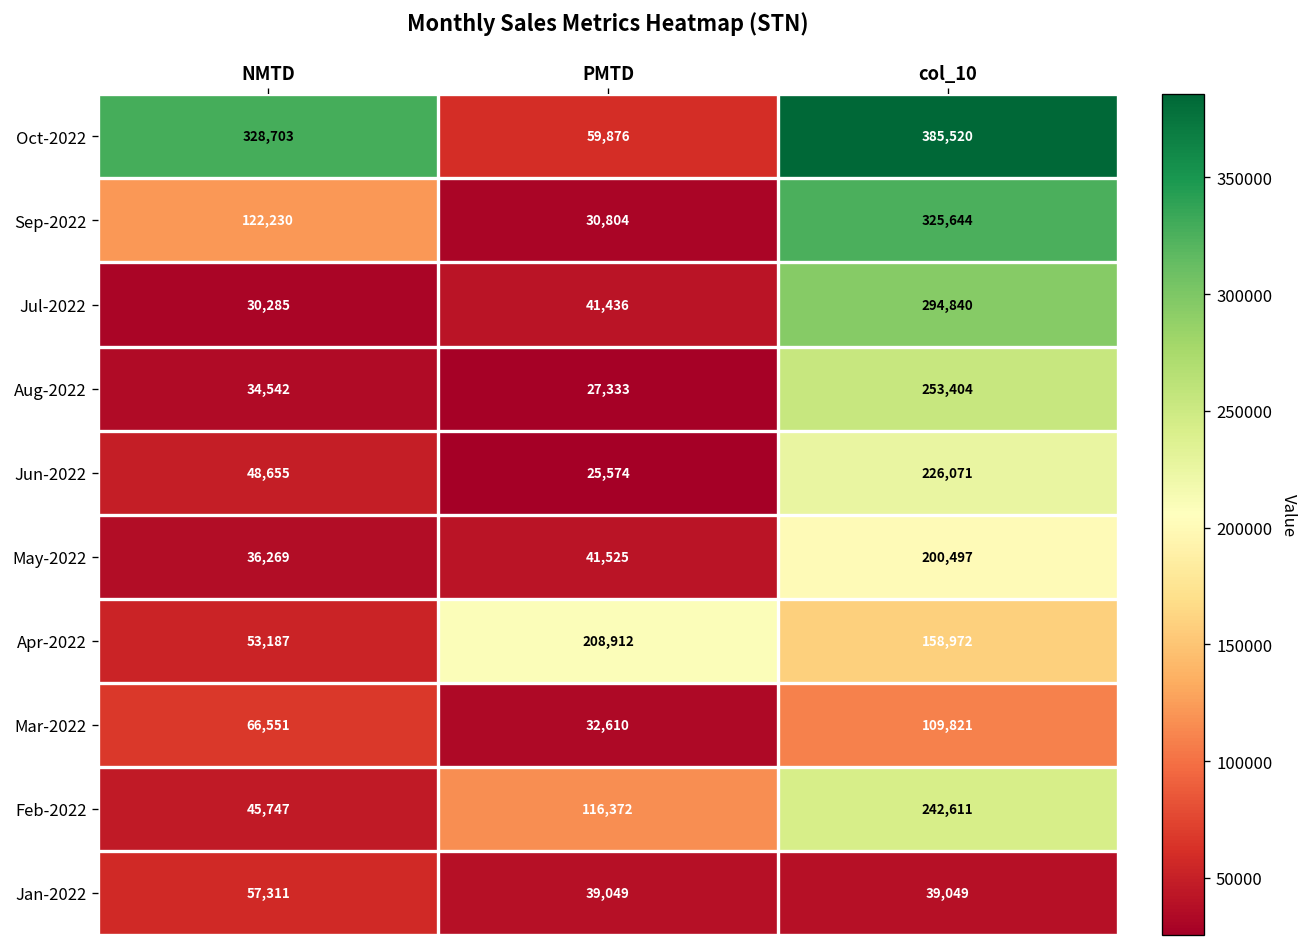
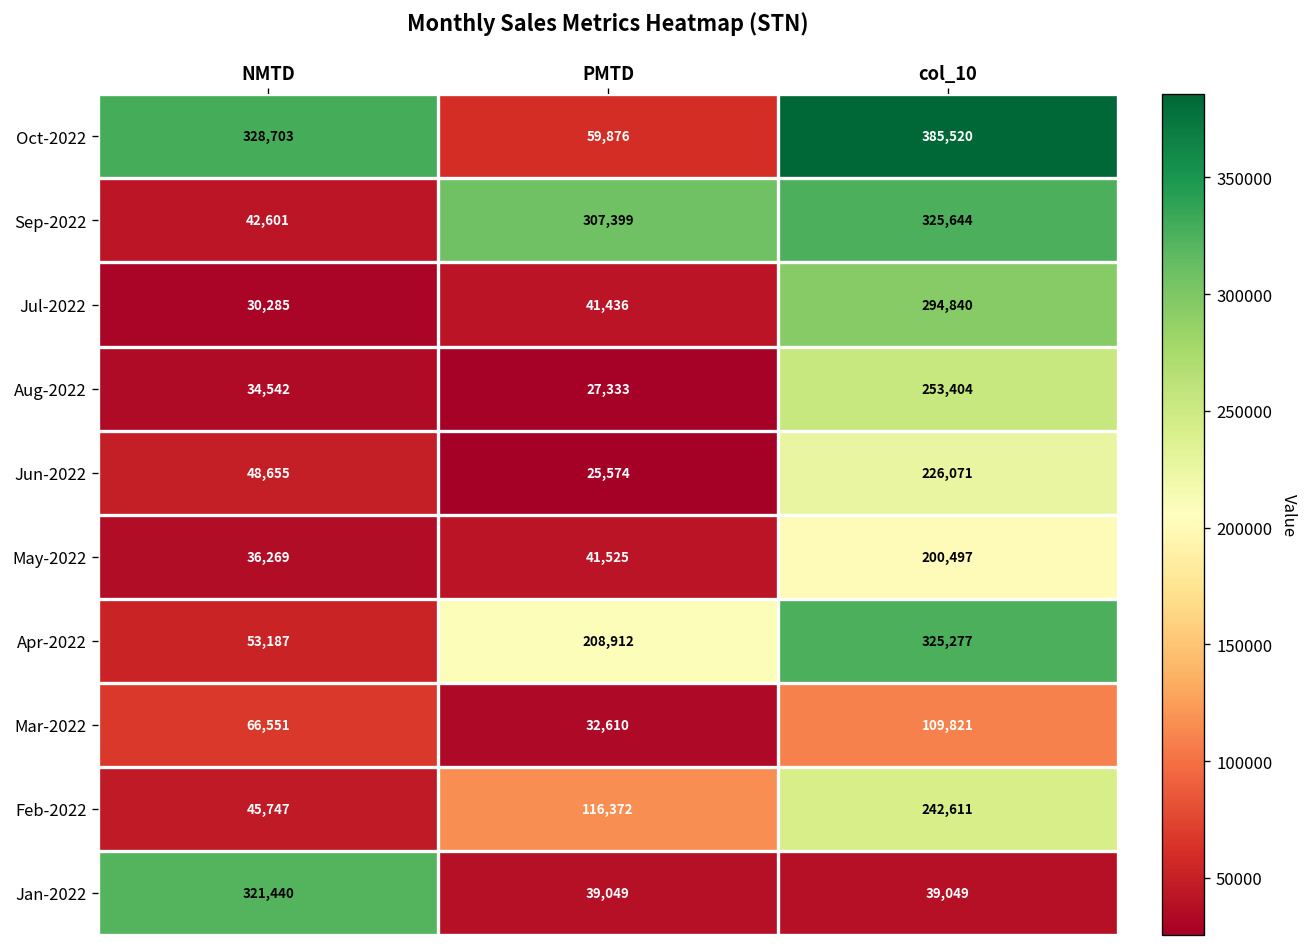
  {
    "Oct-2022": {
      "NMTD": "328,703",
      "PMTD": "59,876",
      "col_10": "385,520"
    },
    "Sep-2022": {
-     "NMTD": "122,230",
-     "PMTD": "30,804",
+     "NMTD": "42,601",
+     "PMTD": "307,399",
      "col_10": "325,644"
    },
    "Jul-2022": {
      "NMTD": "30,285",
      "PMTD": "41,436",
      "col_10": "294,840"
    },
    "Aug-2022": {
      "NMTD": "34,542",
      "PMTD": "27,333",
      "col_10": "253,404"
    },
    "Jun-2022": {
      "NMTD": "48,655",
      "PMTD": "25,574",
      "col_10": "226,071"
    },
    "May-2022": {
      "NMTD": "36,269",
      "PMTD": "41,525",
      "col_10": "200,497"
    },
    "Apr-2022": {
      "NMTD": "53,187",
      "PMTD": "208,912",
-     "col_10": "158,972"
+     "col_10": "325,277"
    },
    "Mar-2022": {
      "NMTD": "66,551",
      "PMTD": "32,610",
      "col_10": "109,821"
    },
    "Feb-2022": {
      "NMTD": "45,747",
      "PMTD": "116,372",
      "col_10": "242,611"
    },
    "Jan-2022": {
-     "NMTD": "57,311",
+     "NMTD": "321,440",
      "PMTD": "39,049",
      "col_10": "39,049"
    }
  }
